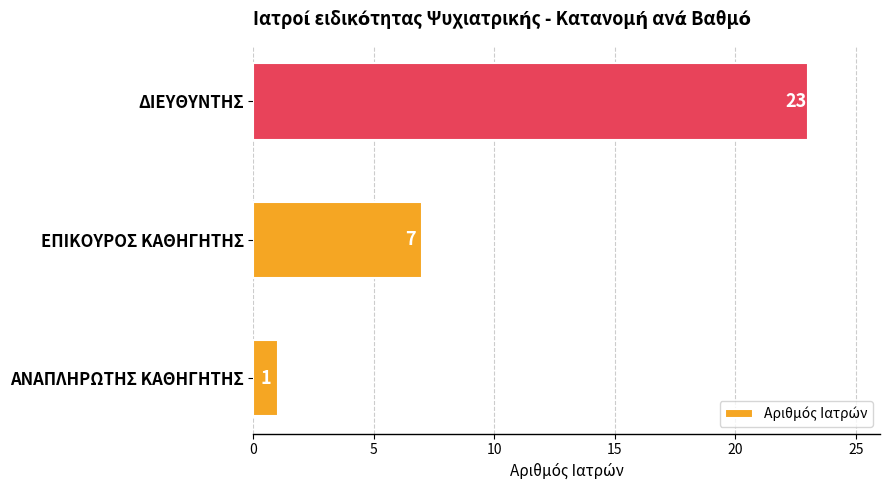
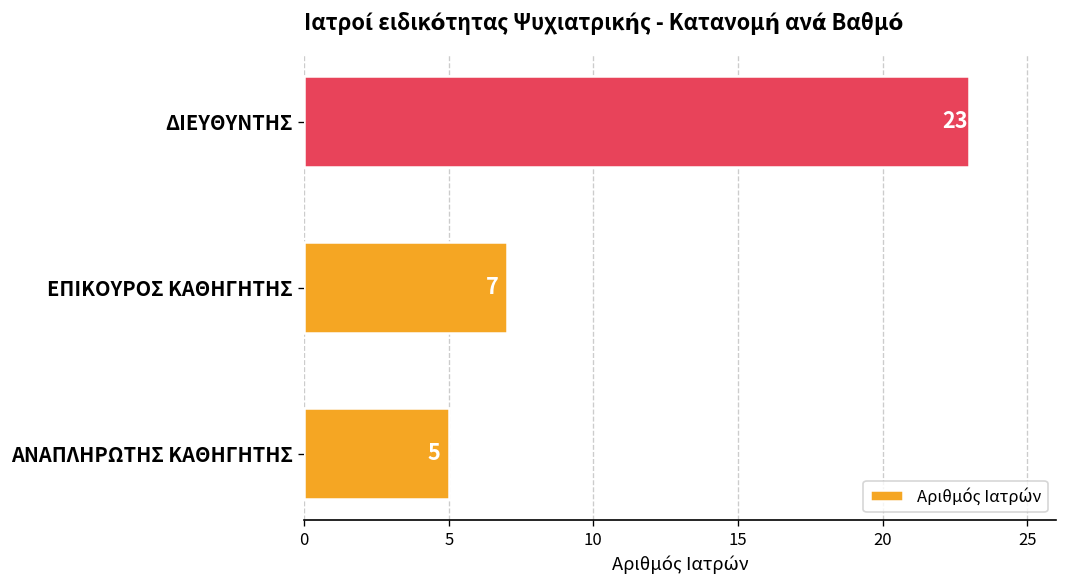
  {
    "ΔΙΕΥΘΥΝΤΗΣ": 23,
    "ΕΠΙΚΟΥΡΟΣ ΚΑΘΗΓΗΤΗΣ": 7,
-   "ΑΝΑΠΛΗΡΩΤΗΣ ΚΑΘΗΓΗΤΗΣ": 1
+   "ΑΝΑΠΛΗΡΩΤΗΣ ΚΑΘΗΓΗΤΗΣ": 5
  }
